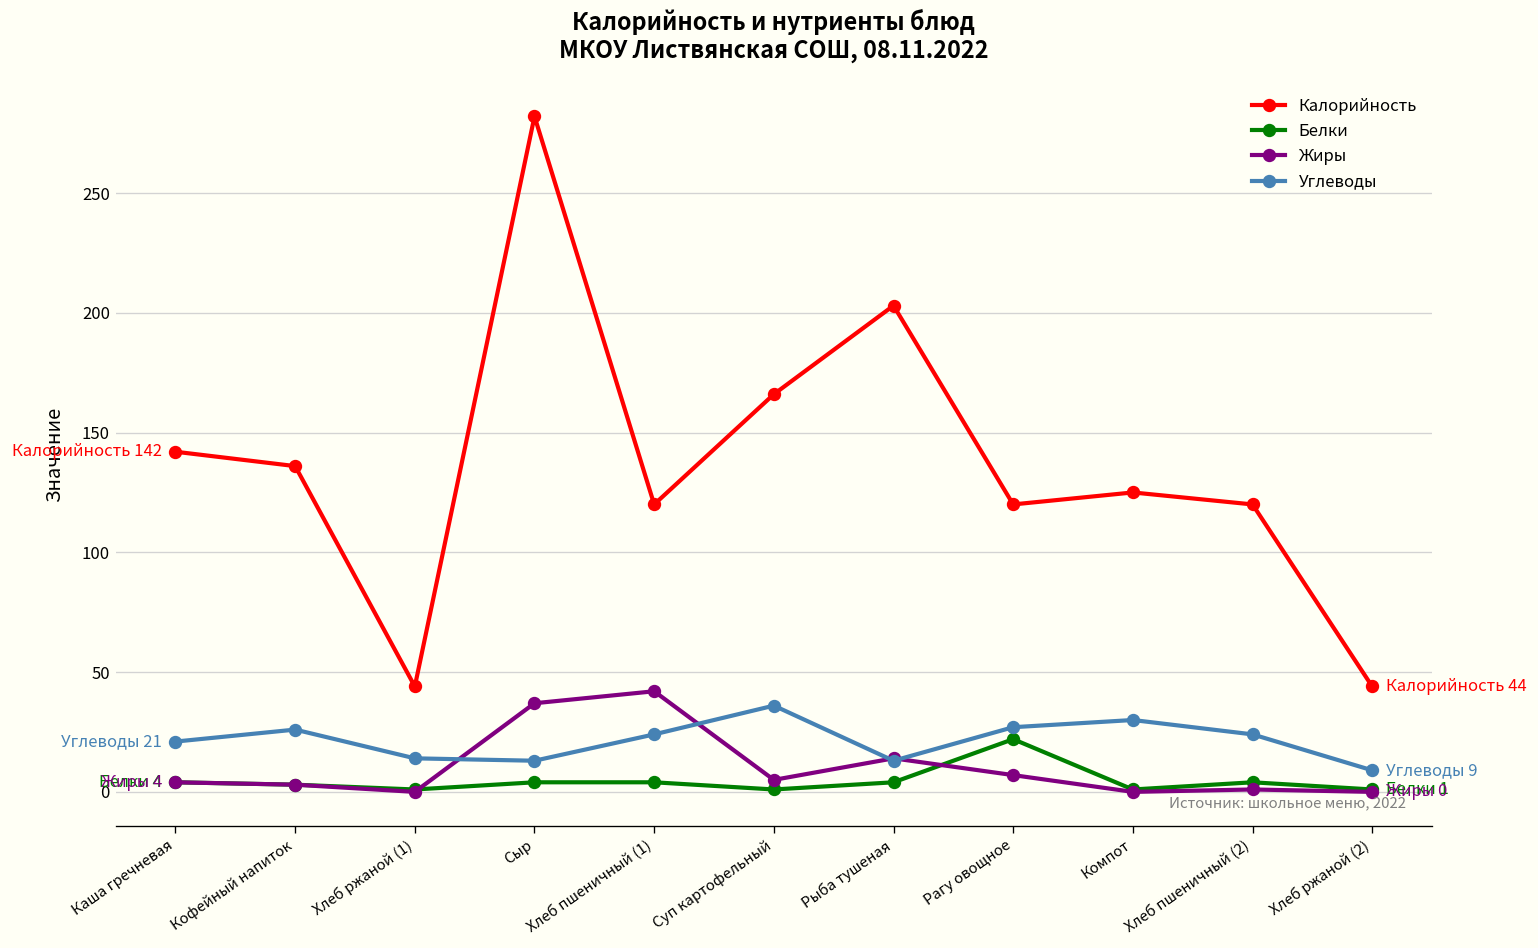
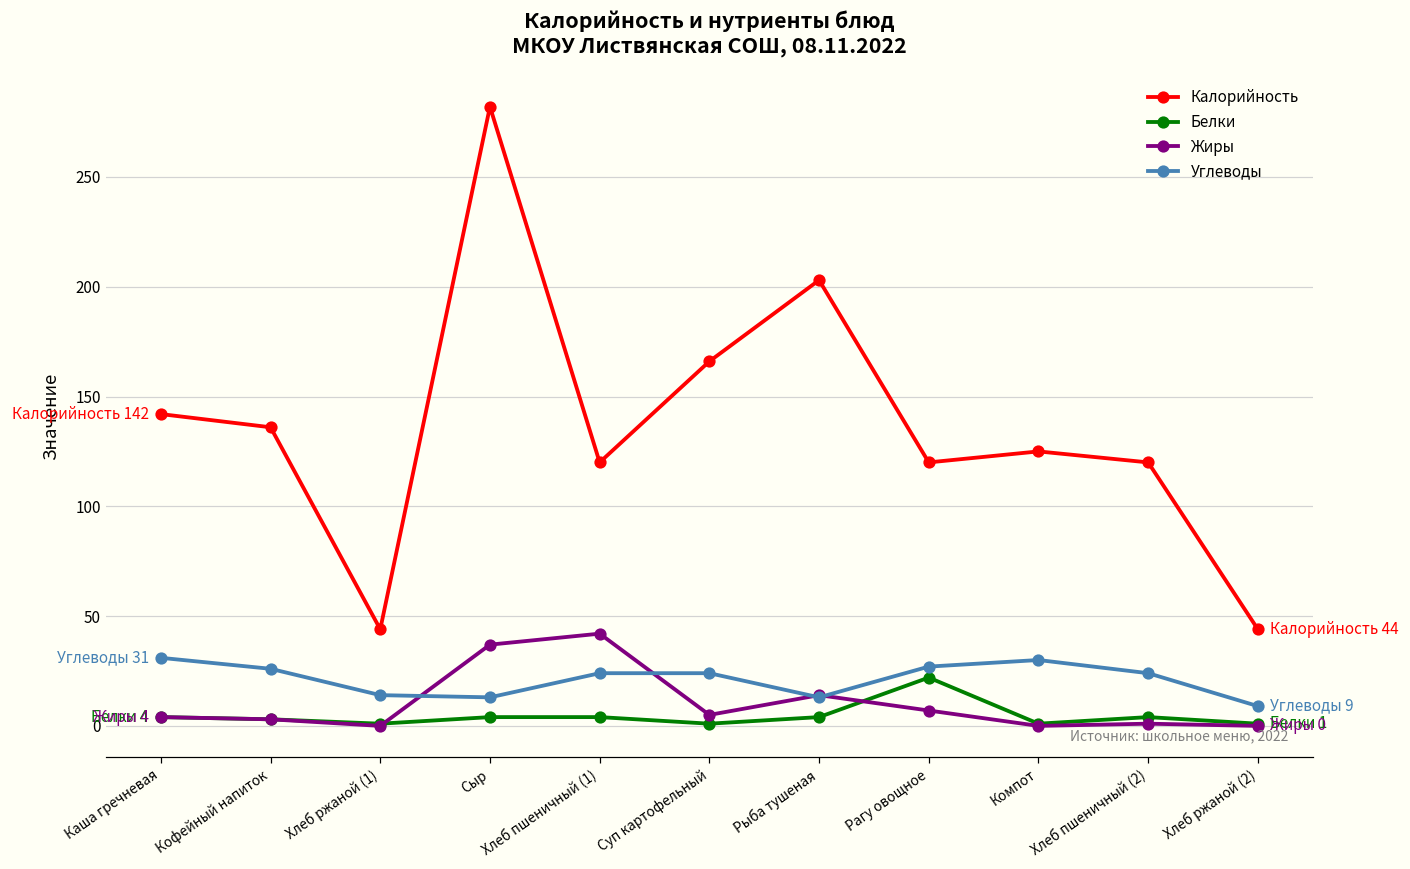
  {
    "Калорийность": {
      "Каша гречневая": 142,
      "Хлеб ржаной (2)": 44
    },
    "Белки": {
      "Сыр": 4,
      "Хлеб пшеничный (1)": 4,
      "Суп картофельный": 1,
      "Рыба тушеная": 4,
      "Рагу овощное": 22,
      "Хлеб пшеничный (2)": 4
    },
    "Жиры": {
      "Сыр": 37,
      "Хлеб пшеничный (1)": 42,
      "Суп картофельный": 5,
      "Рагу овощное": 7,
      "Хлеб пшеничный (2)": 1
    },
    "Углеводы": {
-     "Каша гречневая": 21,
-     "Суп картофельный": 36,
+     "Каша гречневая": 31,
+     "Суп картофельный": 24,
      "Хлеб ржаной (2)": 9
    }
  }
